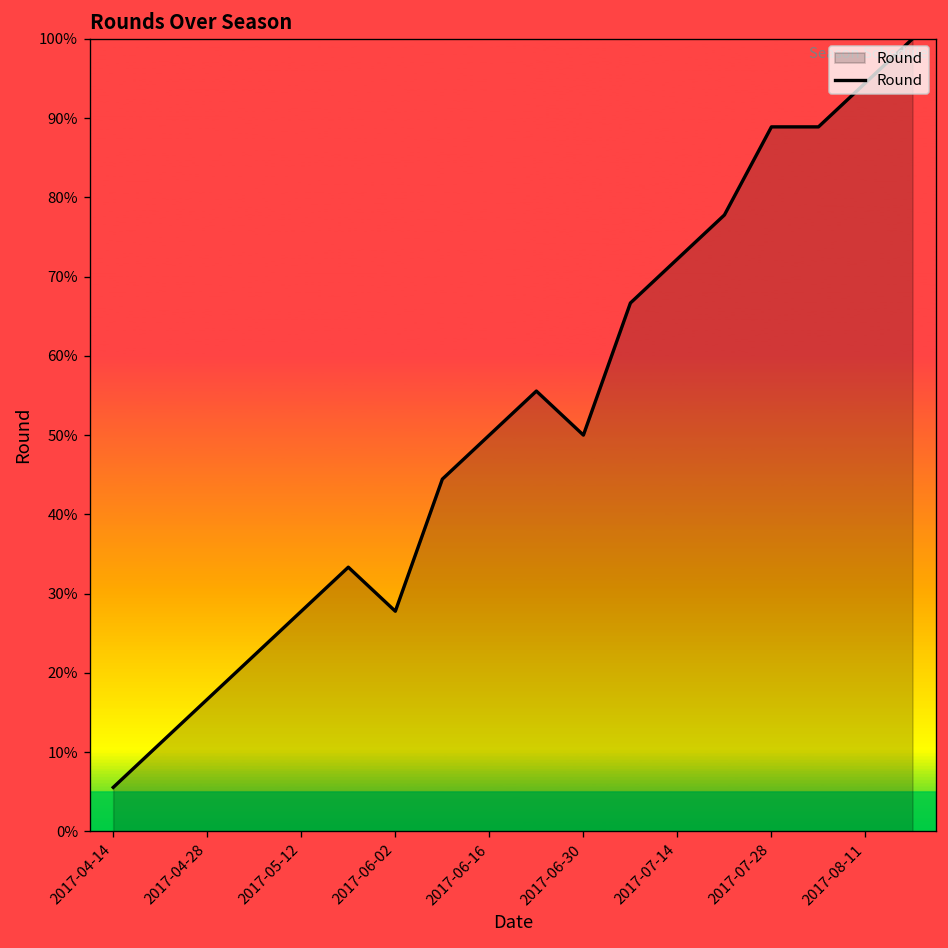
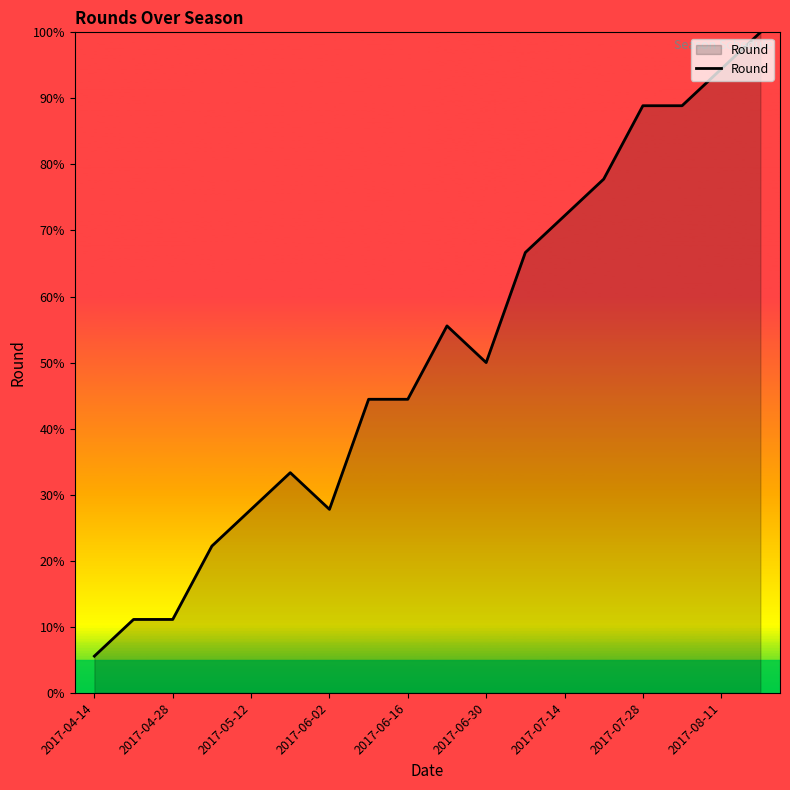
  {
    "2017-04-14": "6%",
-   "2017-04-28": "17%",
+   "2017-04-28": "11%",
    "2017-05-12": "28%",
    "2017-06-02": "28%",
-   "2017-06-16": "50%",
+   "2017-06-16": "44%",
    "2017-06-30": "50%",
    "2017-07-14": "72%",
    "2017-07-28": "89%"
  }
